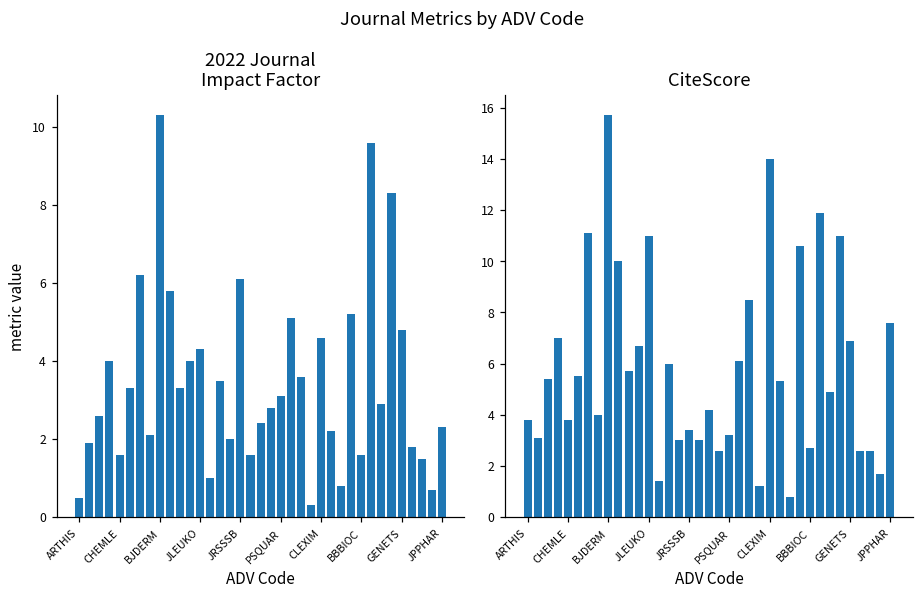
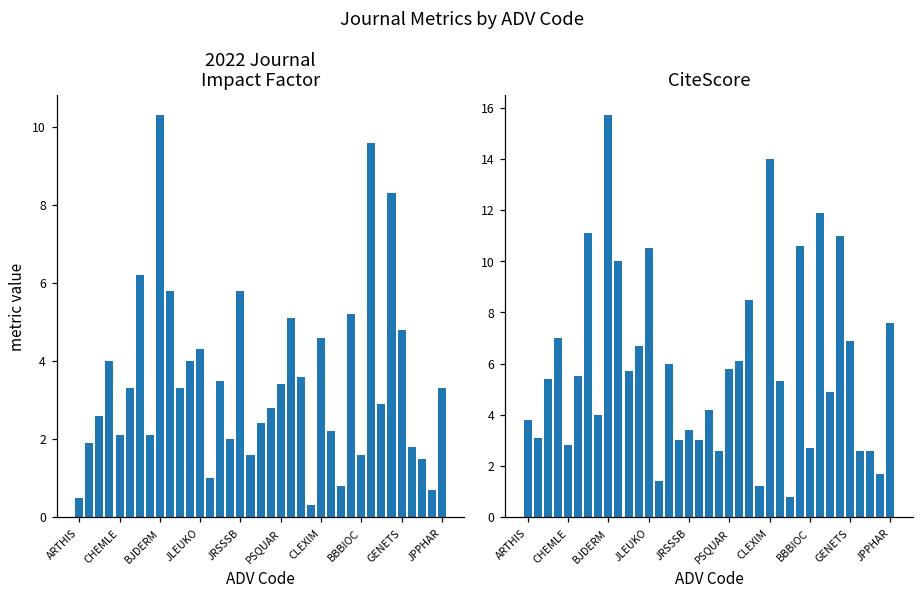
  {
    "2022 Journal Impact Factor": {
      "ARTHIS": 0.5,
-     "CHEMLE": 1.6,
+     "CHEMLE": 2.1,
      "BJDERM": 10.3,
      "JLEUKO": 4.3,
-     "JRSSSB": 6.1,
-     "PSQUAR": 3.1,
+     "JRSSSB": 5.8,
+     "PSQUAR": 3.4,
      "CLEXIM": 4.6,
      "BBBIOC": 1.6,
      "GENETS": 4.8,
-     "JPPHAR": 2.3
+     "JPPHAR": 3.3
    },
    "CiteScore": {
      "ARTHIS": 3.8,
-     "CHEMLE": 3.8,
+     "CHEMLE": 2.8,
      "BJDERM": 15.7,
-     "JLEUKO": 11.0,
+     "JLEUKO": 10.5,
      "JRSSSB": 3.4,
-     "PSQUAR": 3.2,
+     "PSQUAR": 5.8,
      "CLEXIM": 14.0,
      "BBBIOC": 2.7,
      "GENETS": 6.9,
      "JPPHAR": 7.6
    }
  }
